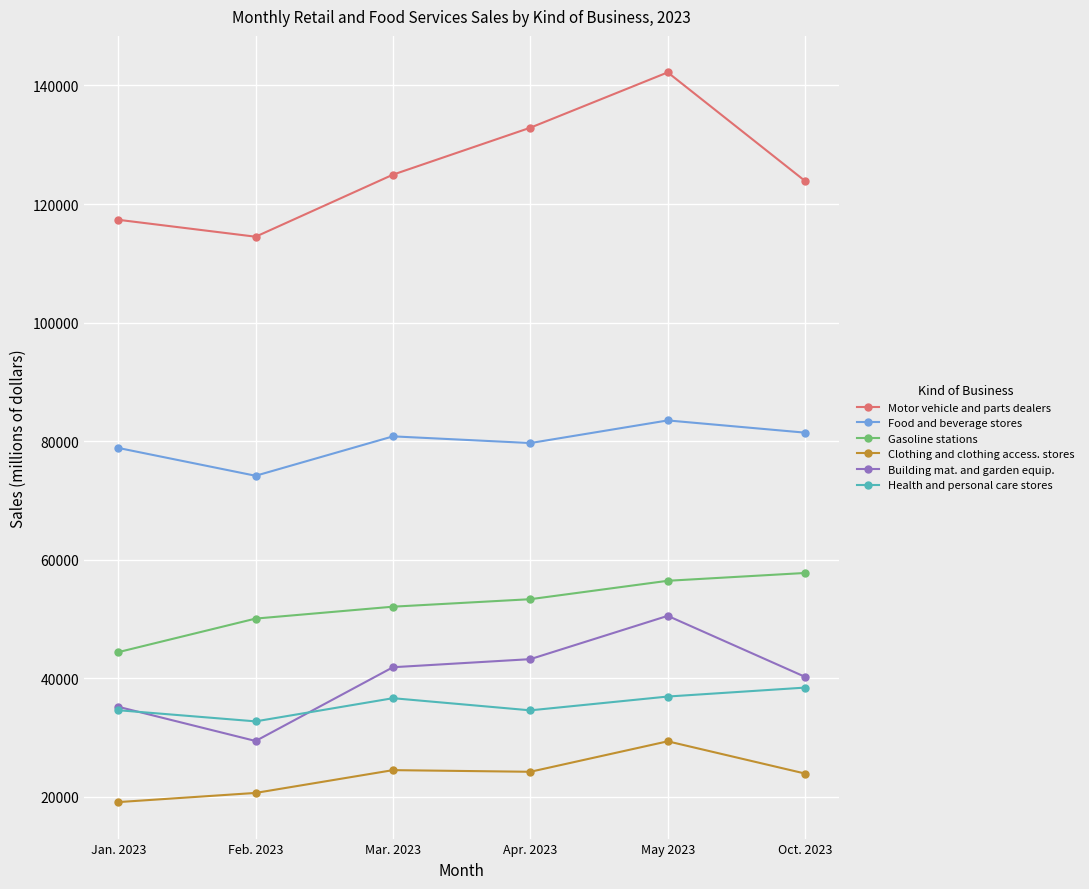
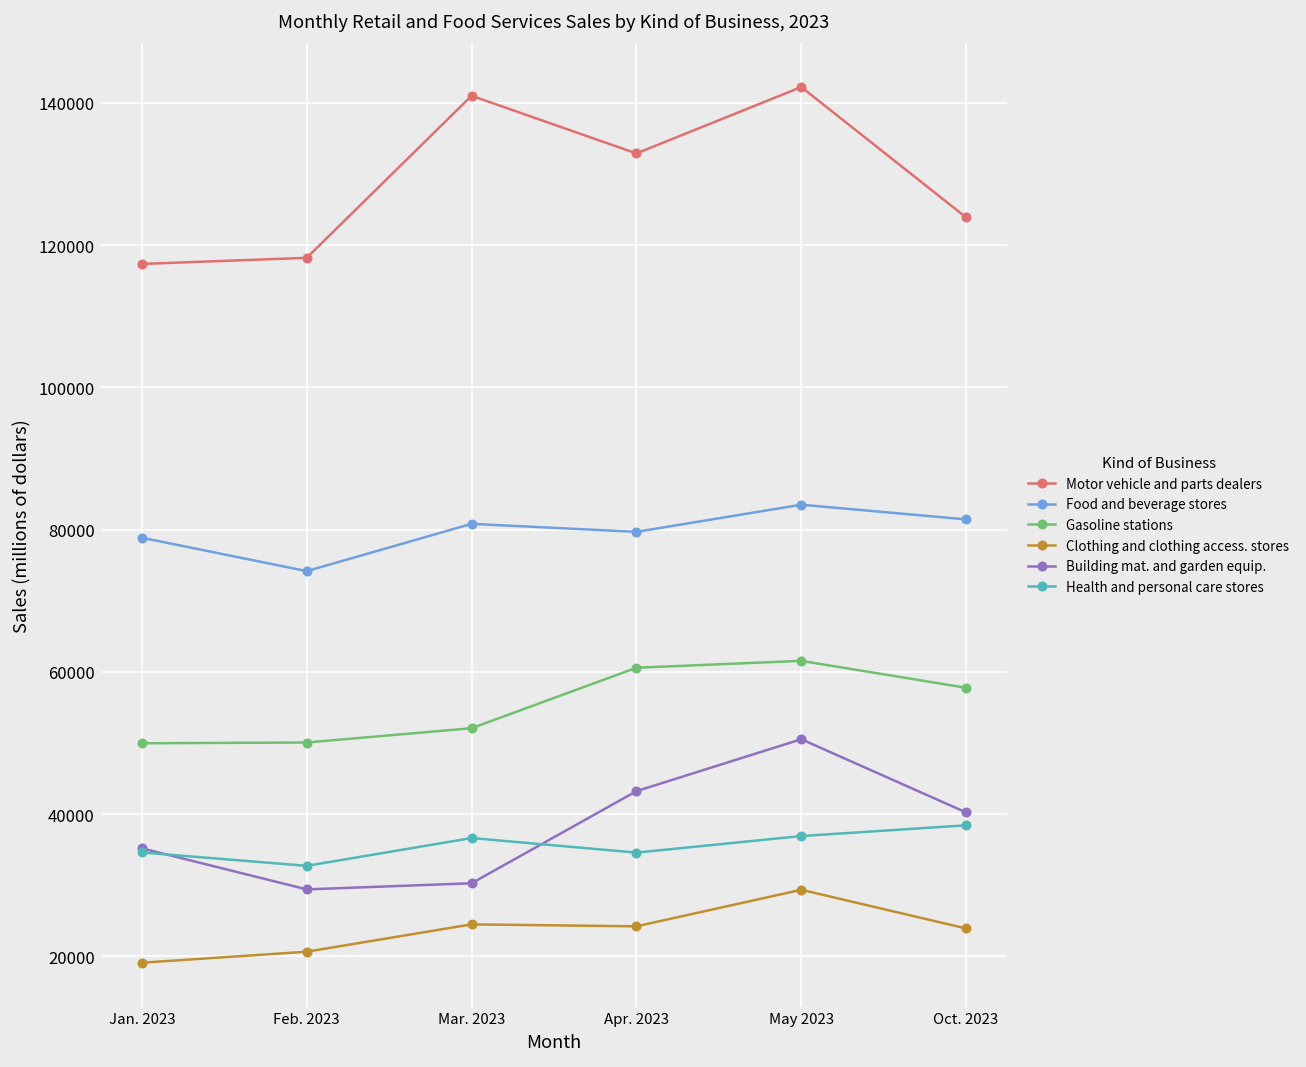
  {
    "Motor vehicle and parts dealers": {
      "Jan. 2023": 117000,
-     "Feb. 2023": 114000,
-     "Mar. 2023": 125000,
+     "Feb. 2023": 118000,
+     "Mar. 2023": 141000,
      "Apr. 2023": 133000,
      "May 2023": 142000,
      "Oct. 2023": 124000
    },
    "Gasoline stations": {
-     "Jan. 2023": 44000,
+     "Jan. 2023": 50000,
      "Feb. 2023": 50000,
      "Mar. 2023": 52000,
-     "Apr. 2023": 53000,
-     "May 2023": 56000,
+     "Apr. 2023": 61000,
+     "May 2023": 62000,
      "Oct. 2023": 58000
    },
    "Clothing and clothing access. stores": {
      "Jan. 2023": 19000,
      "Feb. 2023": 21000,
      "Mar. 2023": 25000,
      "Apr. 2023": 24000,
      "May 2023": 29000,
      "Oct. 2023": 24000
    },
    "Building mat. and garden equip.": {
      "Jan. 2023": 35000,
      "Feb. 2023": 29000,
-     "Mar. 2023": 42000,
+     "Mar. 2023": 30000,
      "Apr. 2023": 43000,
      "May 2023": 51000,
      "Oct. 2023": 40000
    }
  }
